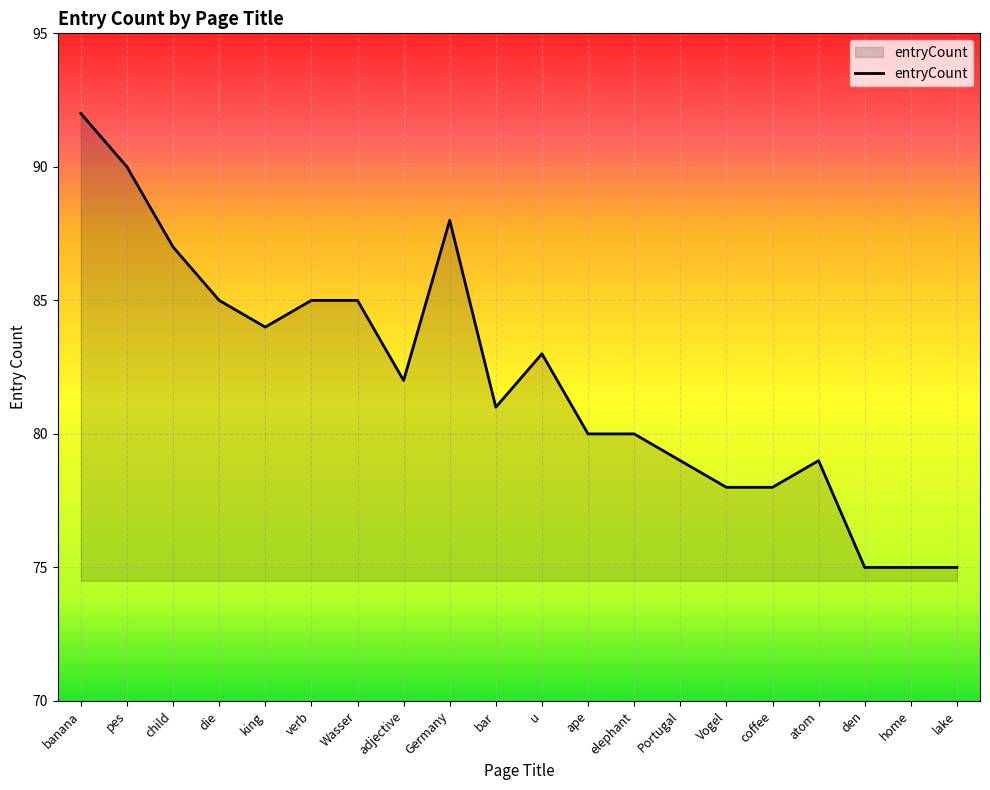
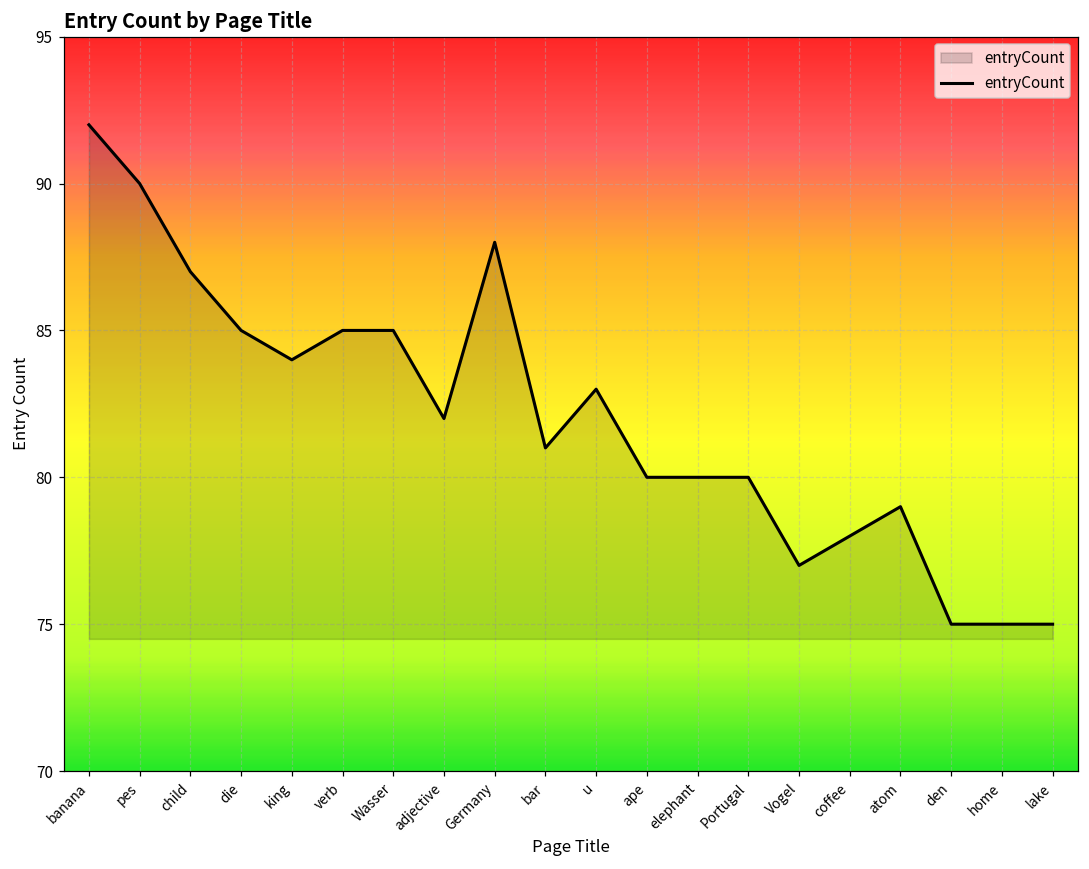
  {
    "banana": 92,
    "pes": 90,
    "child": 87,
    "die": 85,
    "king": 84,
    "verb": 85,
    "Wasser": 85,
    "adjective": 82,
    "Germany": 88,
    "bar": 81,
    "u": 83,
    "ape": 80,
    "elephant": 80,
-   "Portugal": 79,
-   "Vogel": 78,
+   "Portugal": 80,
+   "Vogel": 77,
    "coffee": 78,
    "atom": 79,
    "den": 75,
    "home": 75,
    "lake": 75
  }
